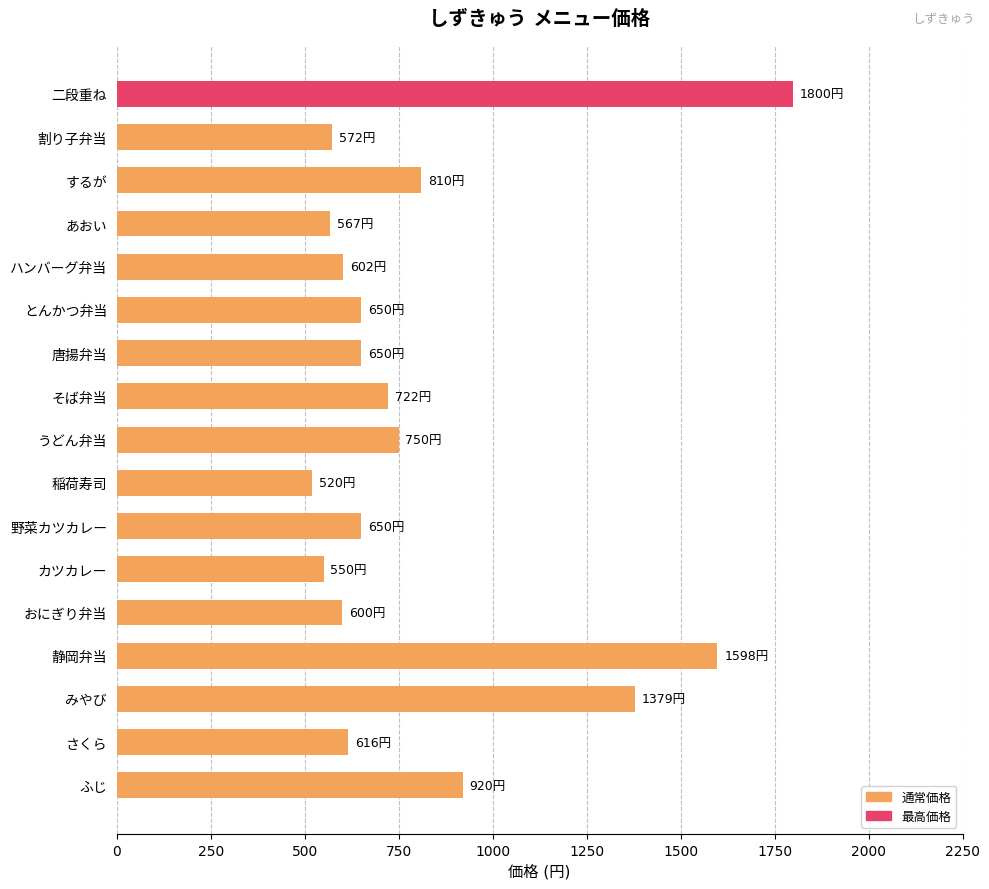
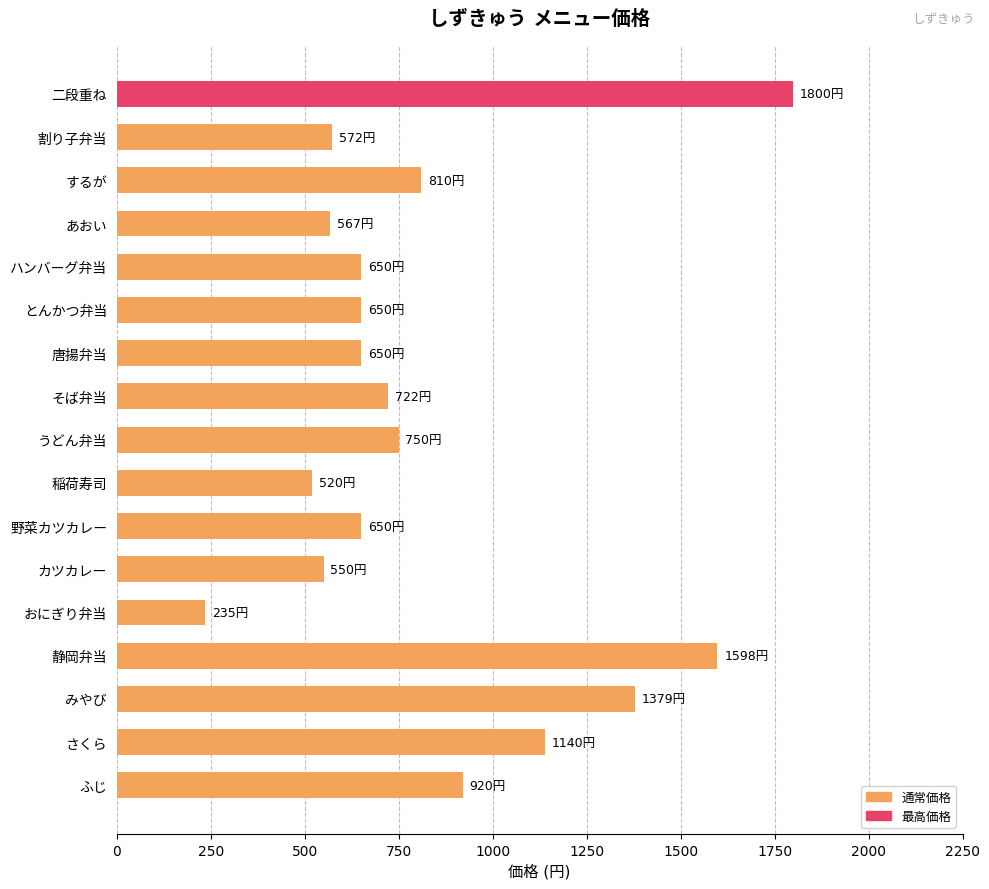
  {
    "二段重ね": "1800円",
    "割り子弁当": "572円",
    "するが": "810円",
    "あおい": "567円",
-   "ハンバーグ弁当": "602円",
+   "ハンバーグ弁当": "650円",
    "とんかつ弁当": "650円",
    "唐揚弁当": "650円",
    "そば弁当": "722円",
    "うどん弁当": "750円",
    "稲荷寿司": "520円",
    "野菜カツカレー": "650円",
    "カツカレー": "550円",
-   "おにぎり弁当": "600円",
+   "おにぎり弁当": "235円",
    "静岡弁当": "1598円",
    "みやび": "1379円",
-   "さくら": "616円",
+   "さくら": "1140円",
    "ふじ": "920円"
  }
